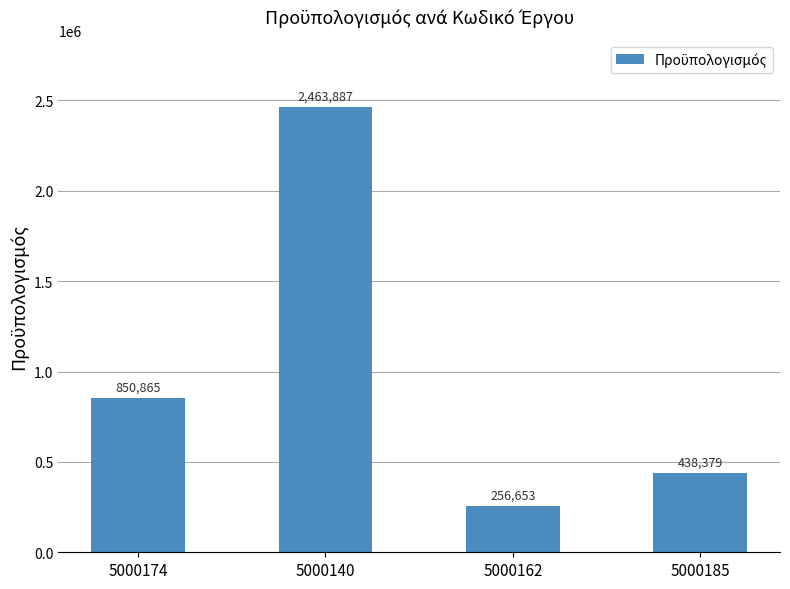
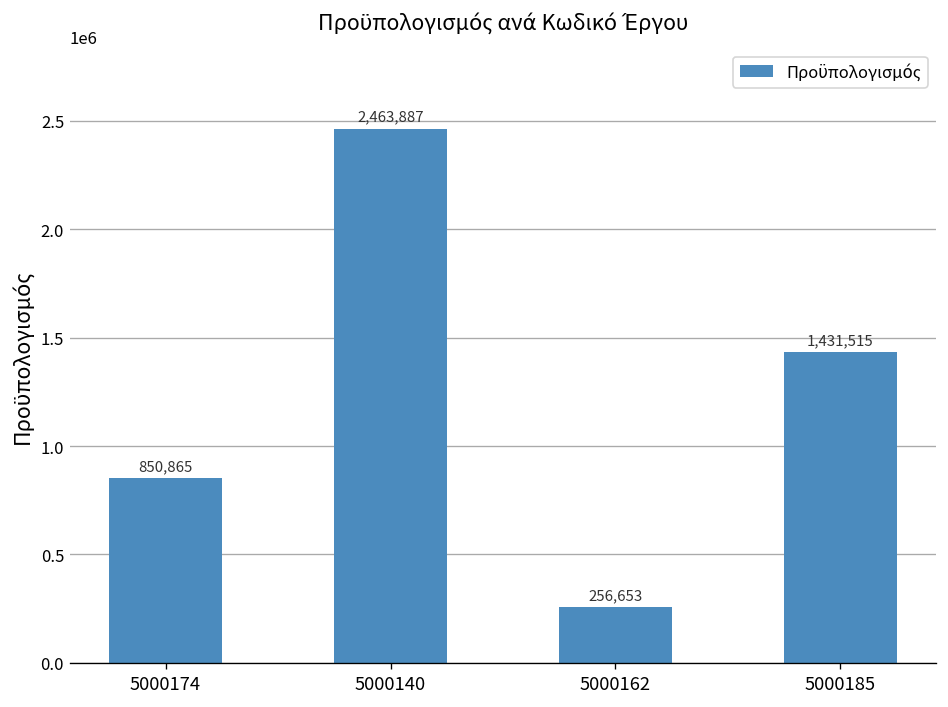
  {
    "5000174": "850,865",
    "5000140": "2,463,887",
    "5000162": "256,653",
-   "5000185": "438,379"
+   "5000185": "1,431,515"
  }
